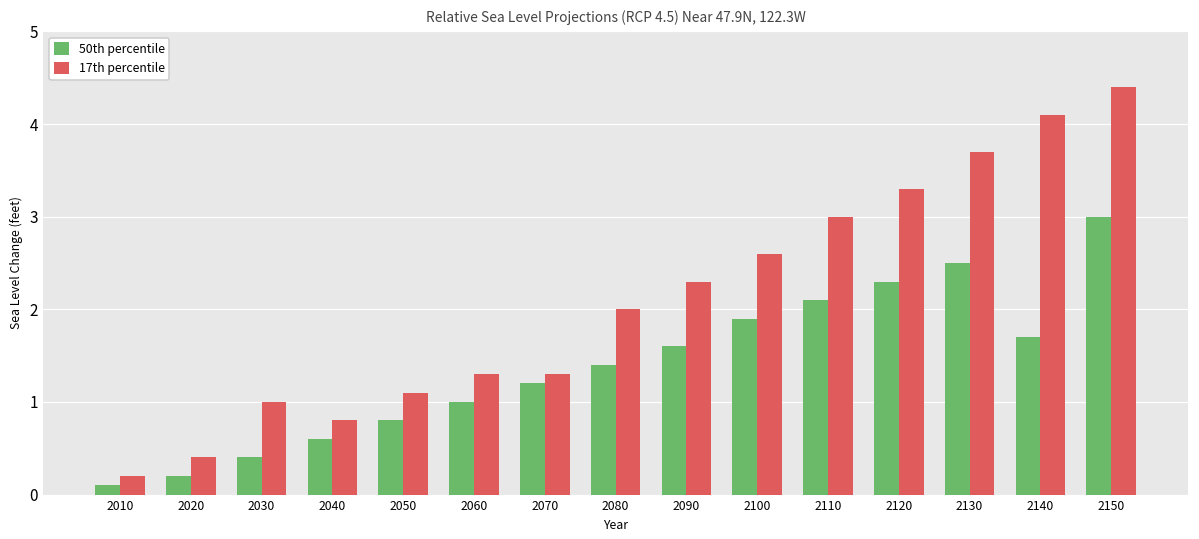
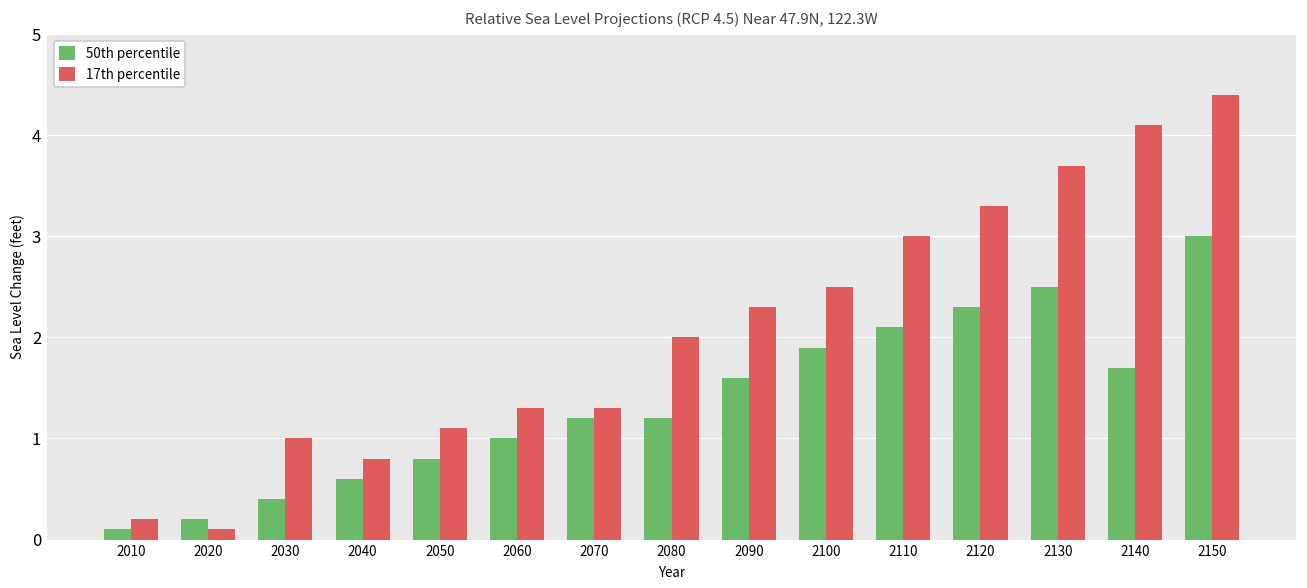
  {
    "50th percentile": {
      "2010": 0.1,
      "2020": 0.2,
      "2030": 0.4,
      "2040": 0.6,
      "2050": 0.8,
      "2060": 1.0,
      "2070": 1.2,
-     "2080": 1.4,
+     "2080": 1.2,
      "2090": 1.6,
      "2100": 1.9,
      "2110": 2.1,
      "2120": 2.3,
      "2130": 2.5,
      "2140": 1.7,
      "2150": 3.0
    },
    "17th percentile": {
      "2010": 0.2,
-     "2020": 0.4,
+     "2020": 0.1,
      "2030": 1.0,
      "2040": 0.8,
      "2050": 1.1,
      "2060": 1.3,
      "2070": 1.3,
      "2080": 2.0,
      "2090": 2.3,
-     "2100": 2.6,
+     "2100": 2.5,
      "2110": 3.0,
      "2120": 3.3,
      "2130": 3.7,
      "2140": 4.1,
      "2150": 4.4
    }
  }
